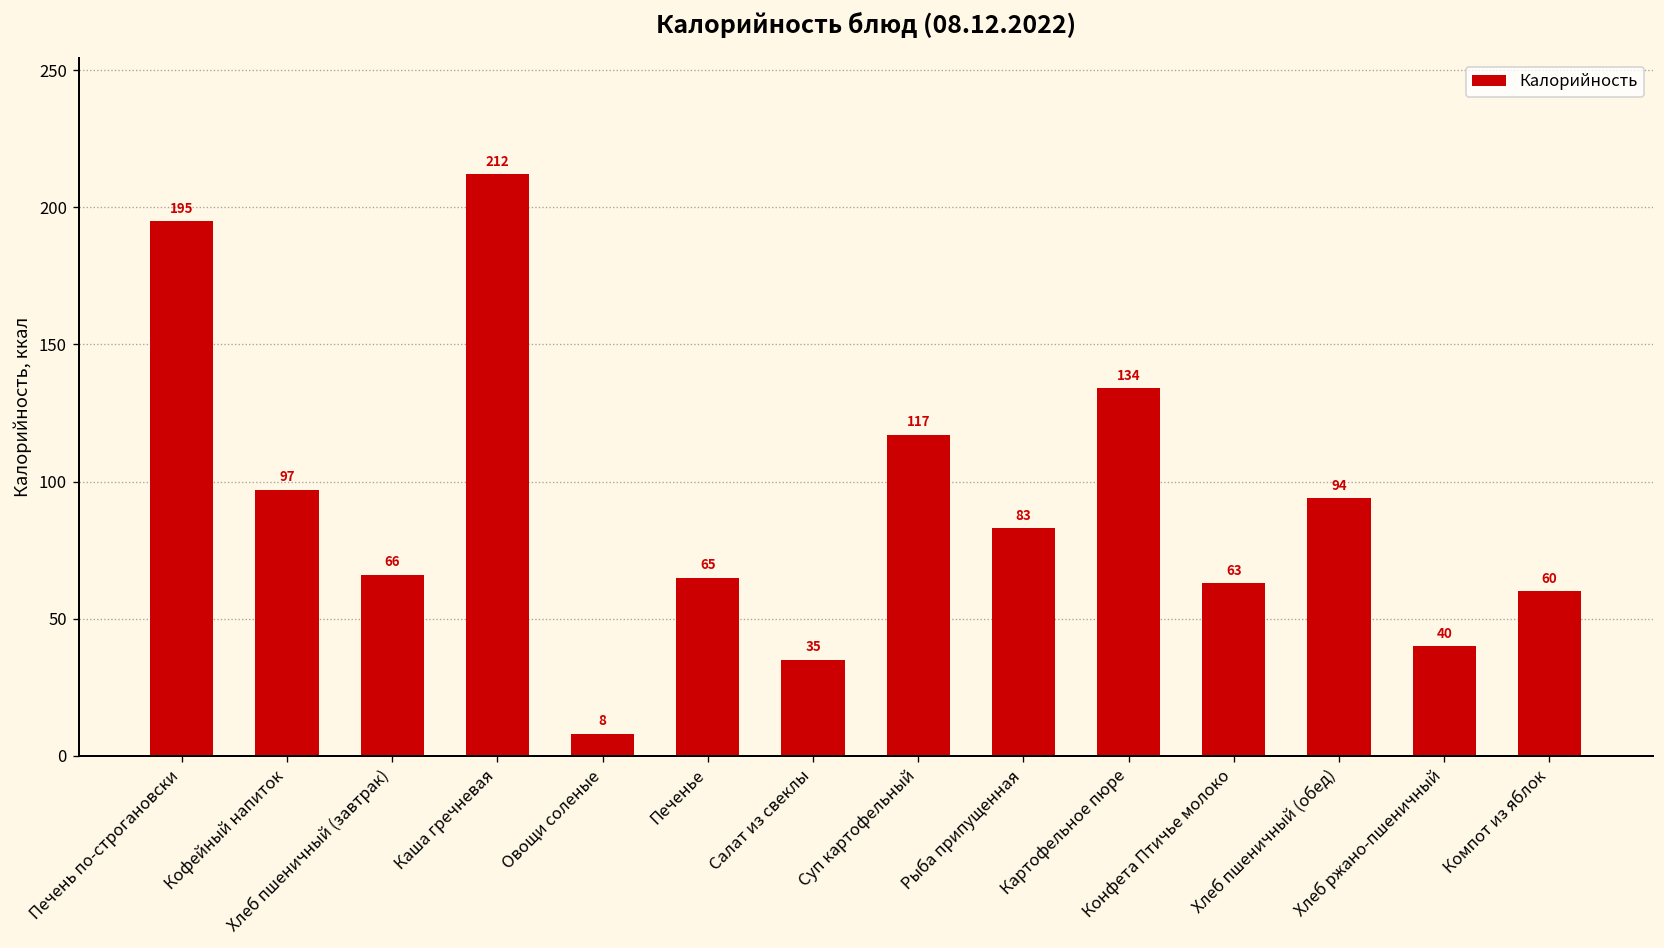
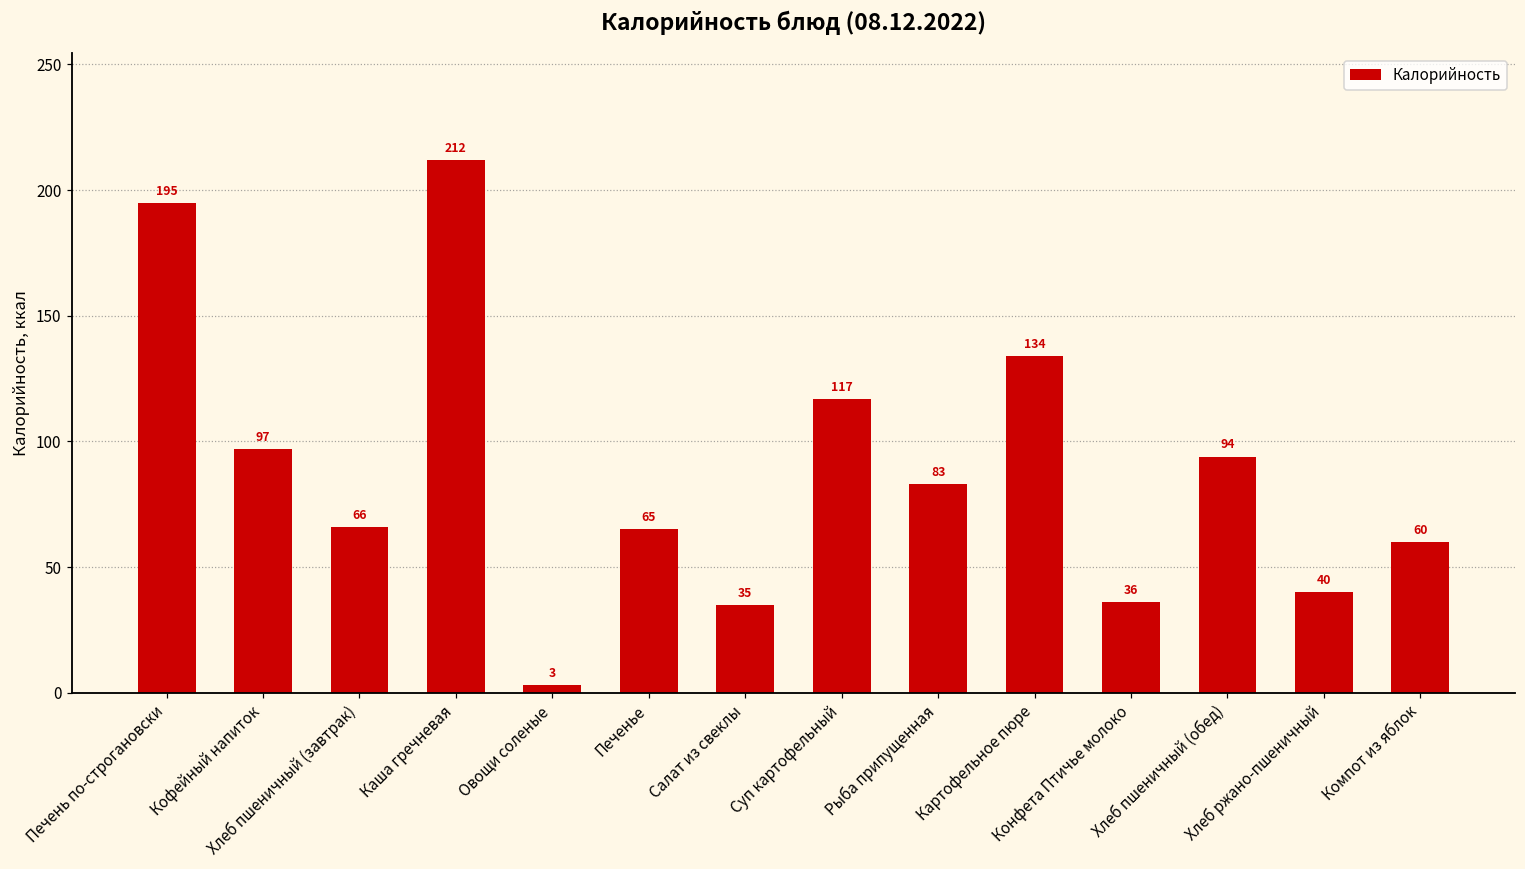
  {
    "Печень по-строгановски": 195,
    "Кофейный напиток": 97,
    "Хлеб пшеничный (завтрак)": 66,
    "Каша гречневая": 212,
-   "Овощи соленые": 8,
+   "Овощи соленые": 3,
    "Печенье": 65,
    "Салат из свеклы": 35,
    "Суп картофельный": 117,
    "Рыба припущенная": 83,
    "Картофельное пюре": 134,
-   "Конфета Птичье молоко": 63,
+   "Конфета Птичье молоко": 36,
    "Хлеб пшеничный (обед)": 94,
    "Хлеб ржано-пшеничный": 40,
    "Компот из яблок": 60
  }
